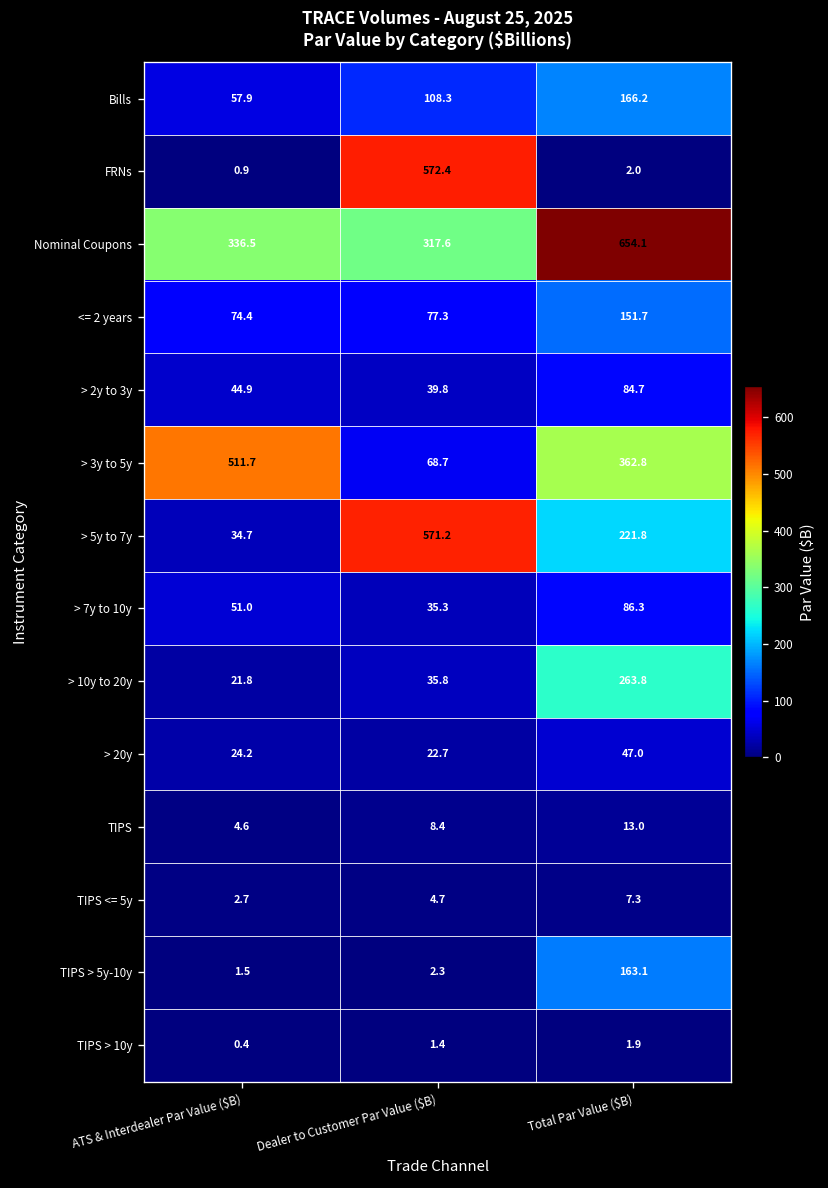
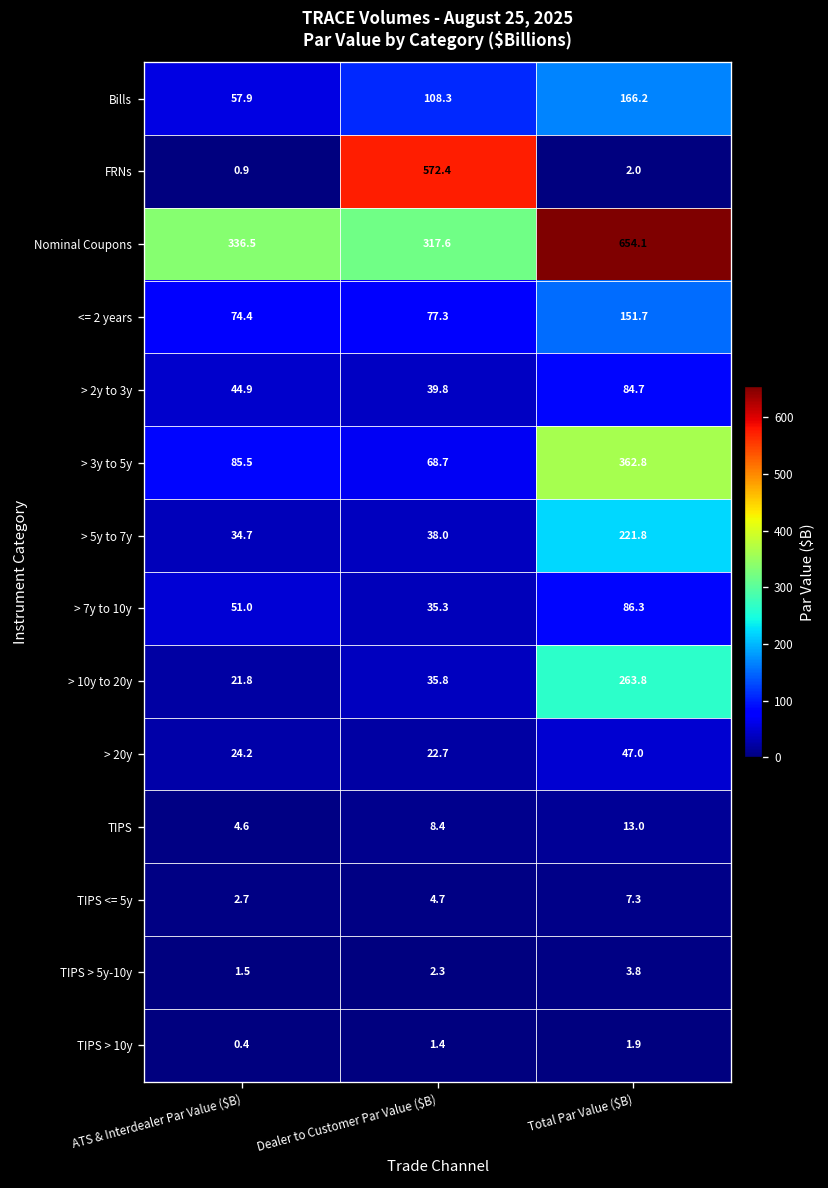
  {
    "Bills": {
      "ATS & Interdealer Par Value ($B)": 57.9,
      "Dealer to Customer Par Value ($B)": 108.3,
      "Total Par Value ($B)": 166.2
    },
    "FRNs": {
      "ATS & Interdealer Par Value ($B)": 0.9,
      "Dealer to Customer Par Value ($B)": 572.4,
      "Total Par Value ($B)": 2.0
    },
    "Nominal Coupons": {
      "ATS & Interdealer Par Value ($B)": 336.5,
      "Dealer to Customer Par Value ($B)": 317.6,
      "Total Par Value ($B)": 654.1
    },
    "<= 2 years": {
      "ATS & Interdealer Par Value ($B)": 74.4,
      "Dealer to Customer Par Value ($B)": 77.3,
      "Total Par Value ($B)": 151.7
    },
    "> 2y to 3y": {
      "ATS & Interdealer Par Value ($B)": 44.9,
      "Dealer to Customer Par Value ($B)": 39.8,
      "Total Par Value ($B)": 84.7
    },
    "> 3y to 5y": {
-     "ATS & Interdealer Par Value ($B)": 511.7,
+     "ATS & Interdealer Par Value ($B)": 85.5,
      "Dealer to Customer Par Value ($B)": 68.7,
      "Total Par Value ($B)": 362.8
    },
    "> 5y to 7y": {
      "ATS & Interdealer Par Value ($B)": 34.7,
-     "Dealer to Customer Par Value ($B)": 571.2,
+     "Dealer to Customer Par Value ($B)": 38.0,
      "Total Par Value ($B)": 221.8
    },
    "> 7y to 10y": {
      "ATS & Interdealer Par Value ($B)": 51.0,
      "Dealer to Customer Par Value ($B)": 35.3,
      "Total Par Value ($B)": 86.3
    },
    "> 10y to 20y": {
      "ATS & Interdealer Par Value ($B)": 21.8,
      "Dealer to Customer Par Value ($B)": 35.8,
      "Total Par Value ($B)": 263.8
    },
    "> 20y": {
      "ATS & Interdealer Par Value ($B)": 24.2,
      "Dealer to Customer Par Value ($B)": 22.7,
      "Total Par Value ($B)": 47.0
    },
    "TIPS": {
      "ATS & Interdealer Par Value ($B)": 4.6,
      "Dealer to Customer Par Value ($B)": 8.4,
      "Total Par Value ($B)": 13.0
    },
    "TIPS <= 5y": {
      "ATS & Interdealer Par Value ($B)": 2.7,
      "Dealer to Customer Par Value ($B)": 4.7,
      "Total Par Value ($B)": 7.3
    },
    "TIPS > 5y-10y": {
      "ATS & Interdealer Par Value ($B)": 1.5,
      "Dealer to Customer Par Value ($B)": 2.3,
-     "Total Par Value ($B)": 163.1
+     "Total Par Value ($B)": 3.8
    },
    "TIPS > 10y": {
      "ATS & Interdealer Par Value ($B)": 0.4,
      "Dealer to Customer Par Value ($B)": 1.4,
      "Total Par Value ($B)": 1.9
    }
  }
